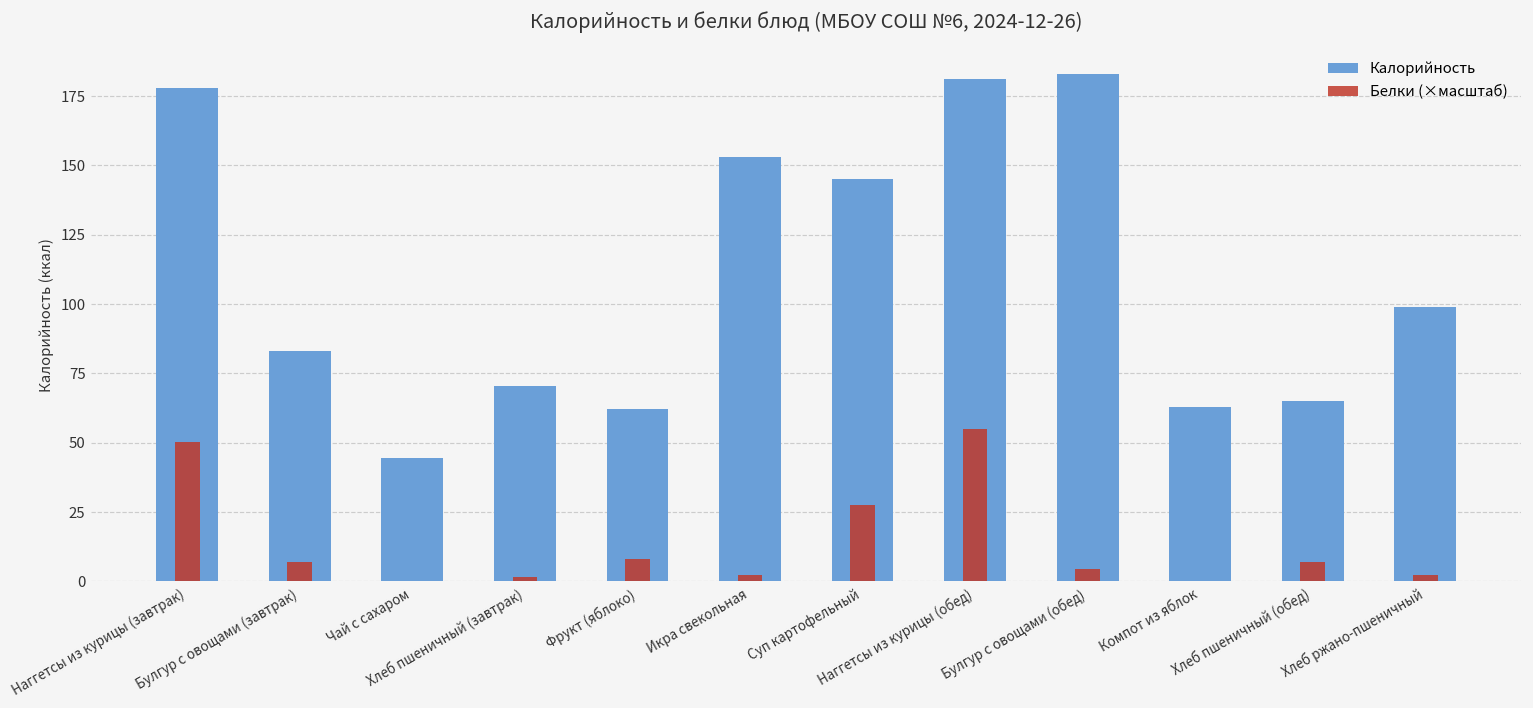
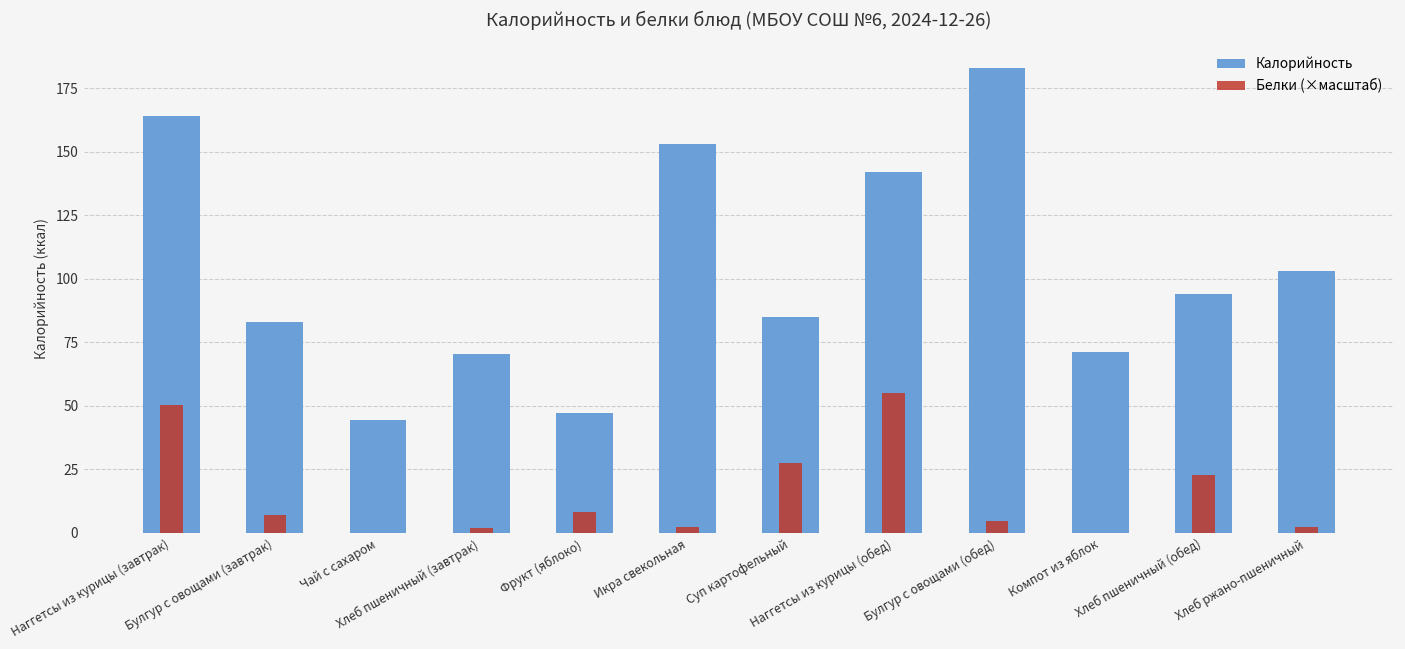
  {
    "Калорийность": {
-     "Наггетсы из курицы (завтрак)": 178,
+     "Наггетсы из курицы (завтрак)": 164,
      "Булгур с овощами (завтрак)": 83,
      "Чай с сахаром": 44,
      "Хлеб пшеничный (завтрак)": 71,
-     "Фрукт (яблоко)": 62,
+     "Фрукт (яблоко)": 47,
      "Икра свекольная": 153,
-     "Суп картофельный": 145,
-     "Наггетсы из курицы (обед)": 181,
+     "Суп картофельный": 85,
+     "Наггетсы из курицы (обед)": 142,
      "Булгур с овощами (обед)": 183,
-     "Компот из яблок": 63,
-     "Хлеб пшеничный (обед)": 65,
-     "Хлеб ржано-пшеничный": 99
+     "Компот из яблок": 71,
+     "Хлеб пшеничный (обед)": 94,
+     "Хлеб ржано-пшеничный": 103
    },
    "Белки (×масштаб)": {
      "Чай с сахаром": 0,
      "Компот из яблок": 0,
-     "Хлеб пшеничный (обед)": 7
+     "Хлеб пшеничный (обед)": 23
    }
  }
